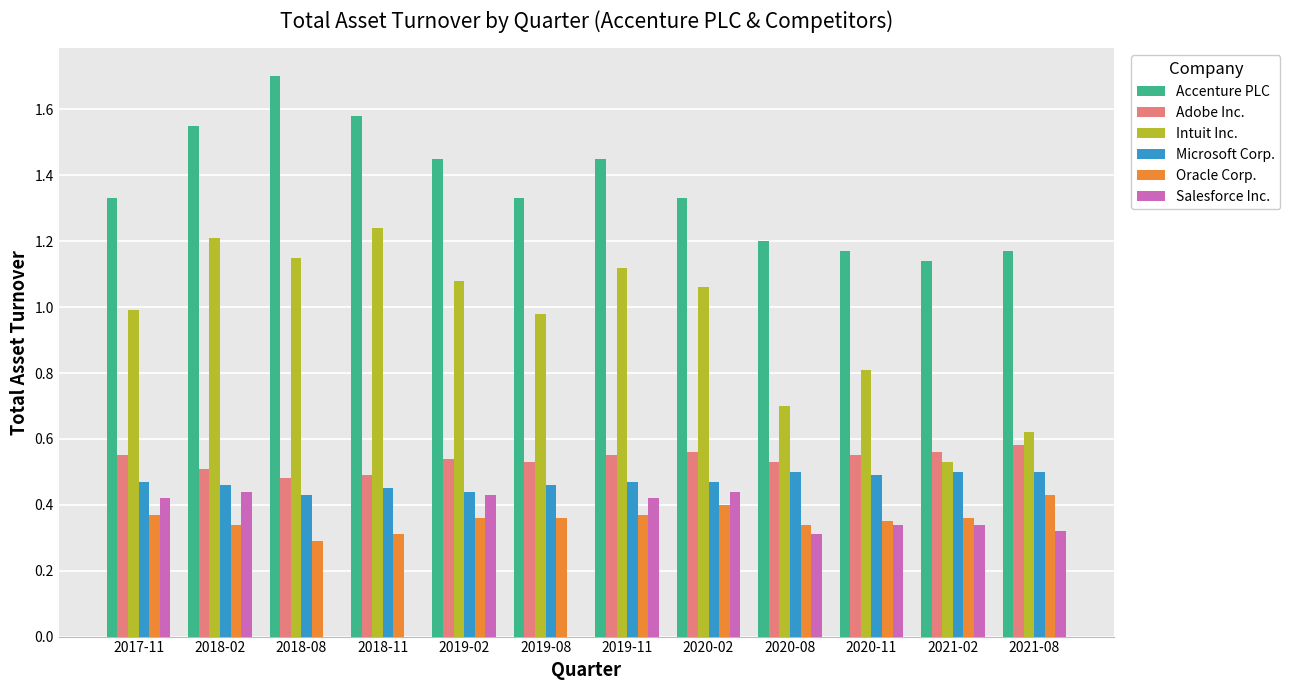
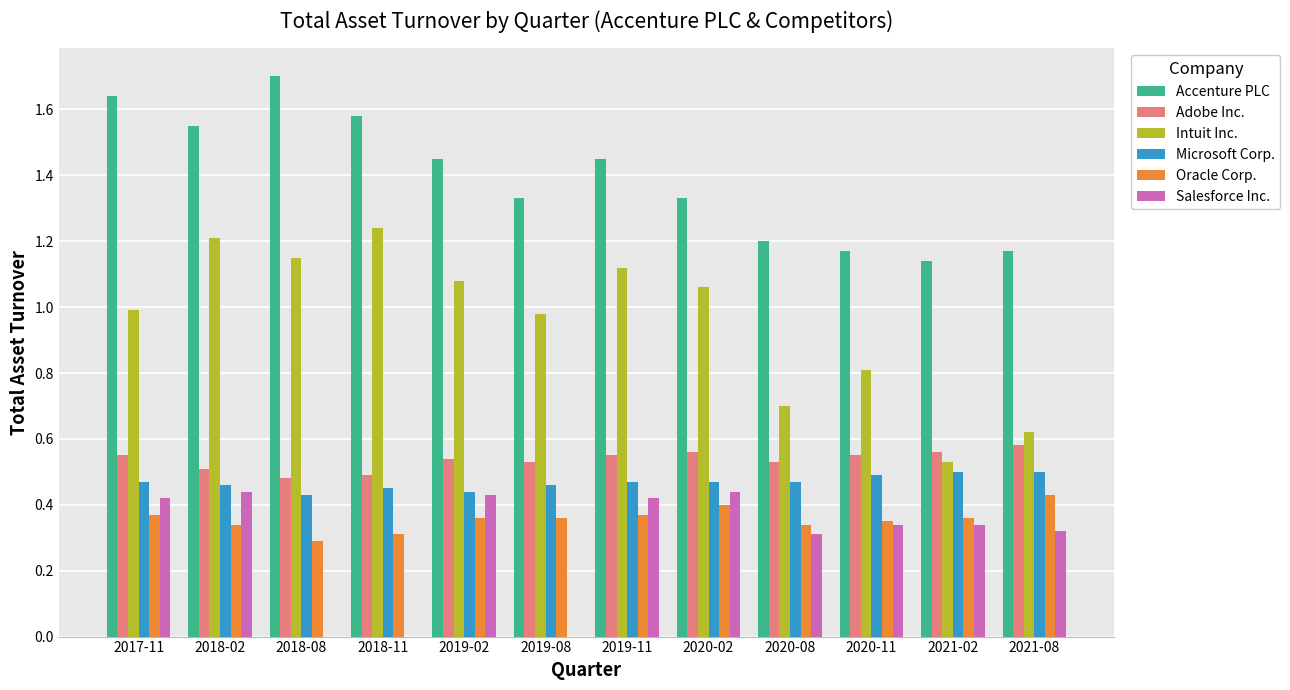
  {
    "Accenture PLC": {
-     "2017-11": 1.33,
+     "2017-11": 1.64,
      "2018-02": 1.55,
      "2018-08": 1.70,
      "2018-11": 1.58,
      "2019-02": 1.45,
      "2019-08": 1.33,
      "2019-11": 1.45,
      "2020-02": 1.33,
      "2020-08": 1.20,
      "2020-11": 1.17,
      "2021-02": 1.14,
      "2021-08": 1.17
    },
    "Adobe Inc.": {
      "2017-11": 0.55,
      "2018-02": 0.51,
      "2018-08": 0.48,
      "2018-11": 0.49,
      "2019-02": 0.54,
      "2019-08": 0.53,
      "2019-11": 0.55,
      "2020-02": 0.56,
      "2020-08": 0.53,
      "2020-11": 0.55,
      "2021-02": 0.56,
      "2021-08": 0.58
    },
    "Intuit Inc.": {
      "2017-11": 0.99,
      "2018-02": 1.21,
      "2018-08": 1.15,
      "2018-11": 1.24,
      "2019-02": 1.08,
      "2019-08": 0.98,
      "2019-11": 1.12,
      "2020-02": 1.06,
      "2020-08": 0.70,
      "2020-11": 0.81,
      "2021-02": 0.53,
      "2021-08": 0.62
    },
    "Microsoft Corp.": {
      "2017-11": 0.47,
      "2018-02": 0.46,
      "2018-08": 0.43,
      "2018-11": 0.45,
      "2019-02": 0.44,
      "2019-08": 0.46,
      "2019-11": 0.47,
      "2020-02": 0.47,
-     "2020-08": 0.50,
+     "2020-08": 0.47,
      "2020-11": 0.49,
      "2021-02": 0.50,
      "2021-08": 0.50
    },
    "Oracle Corp.": {
      "2017-11": 0.37,
      "2018-02": 0.34,
      "2018-08": 0.29,
      "2018-11": 0.31,
      "2019-02": 0.36,
      "2019-08": 0.36,
      "2019-11": 0.37,
      "2020-02": 0.40,
      "2020-08": 0.34,
      "2020-11": 0.35,
      "2021-02": 0.36,
      "2021-08": 0.43
    },
    "Salesforce Inc.": {
      "2017-11": 0.42,
      "2018-02": 0.44,
      "2018-08": 0.00,
      "2018-11": 0.00,
      "2019-02": 0.43,
      "2019-08": 0.00,
      "2019-11": 0.42,
      "2020-02": 0.44,
      "2020-08": 0.31,
      "2020-11": 0.34,
      "2021-02": 0.34,
      "2021-08": 0.32
    }
  }
